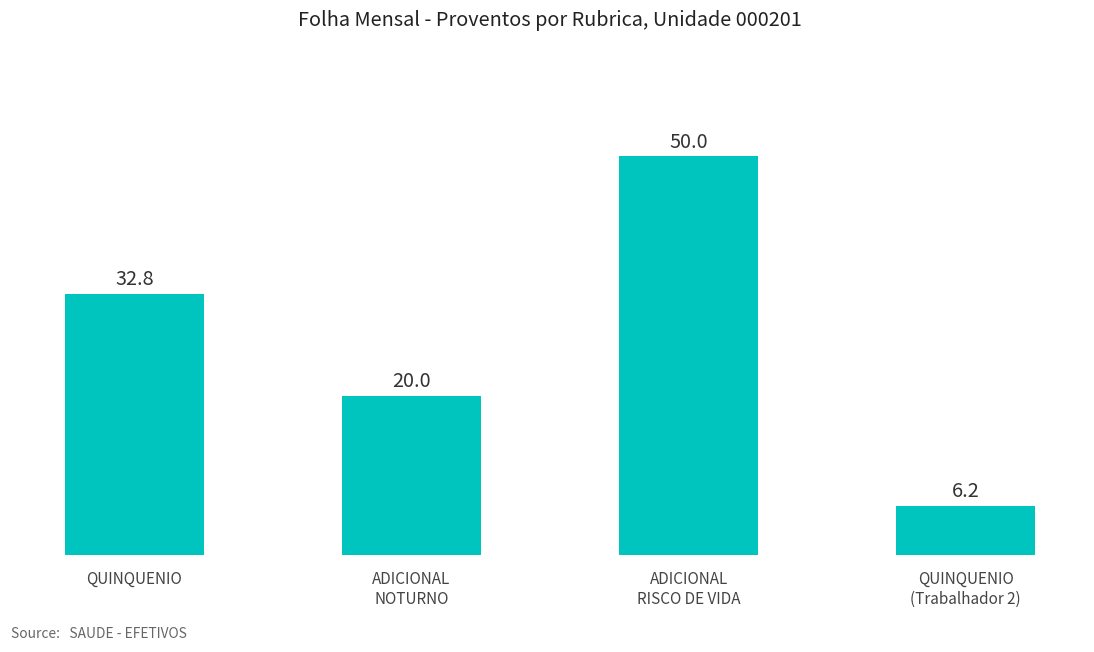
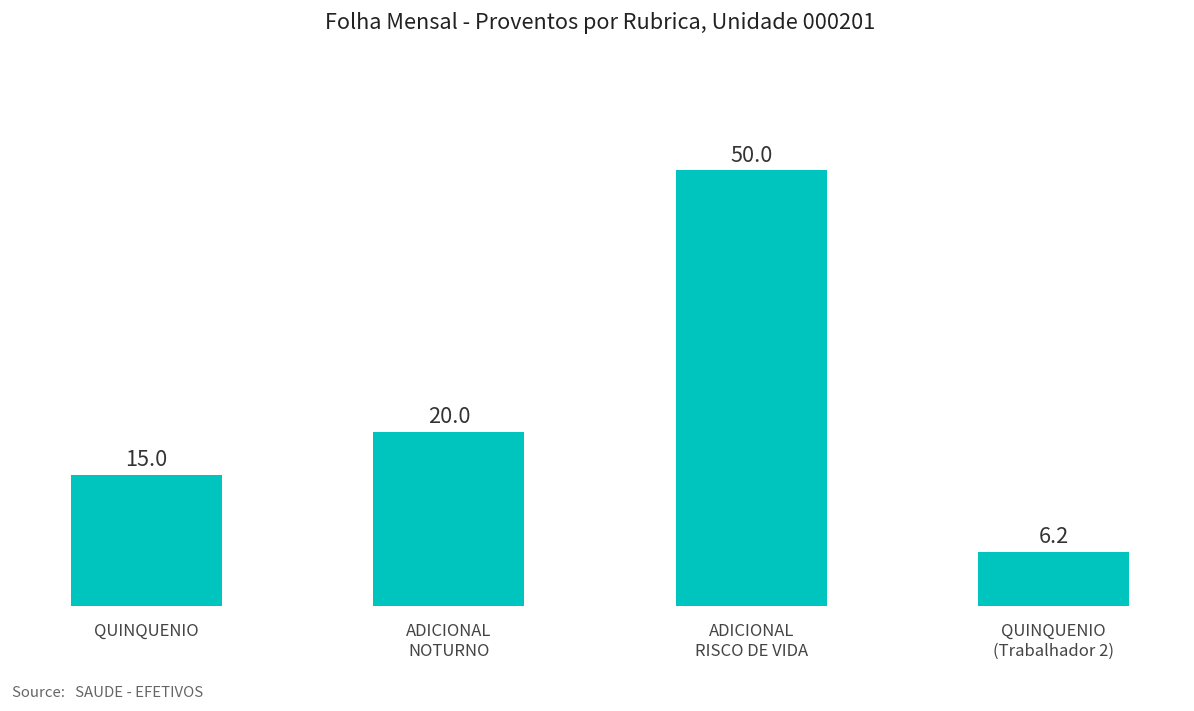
  {
-   "QUINQUENIO": 32.8,
+   "QUINQUENIO": 15.0,
    "ADICIONAL NOTURNO": 20.0,
    "ADICIONAL RISCO DE VIDA": 50.0,
    "QUINQUENIO (Trabalhador 2)": 6.2
  }
